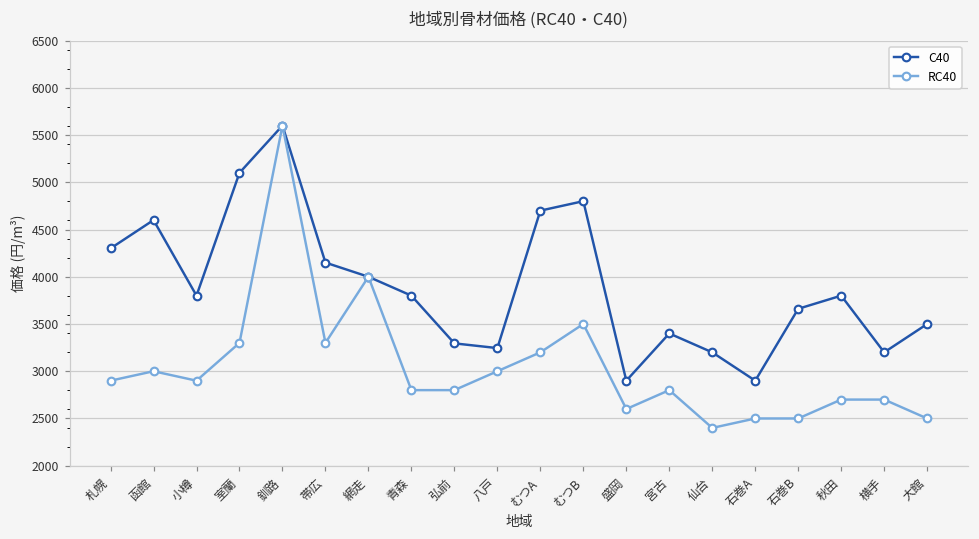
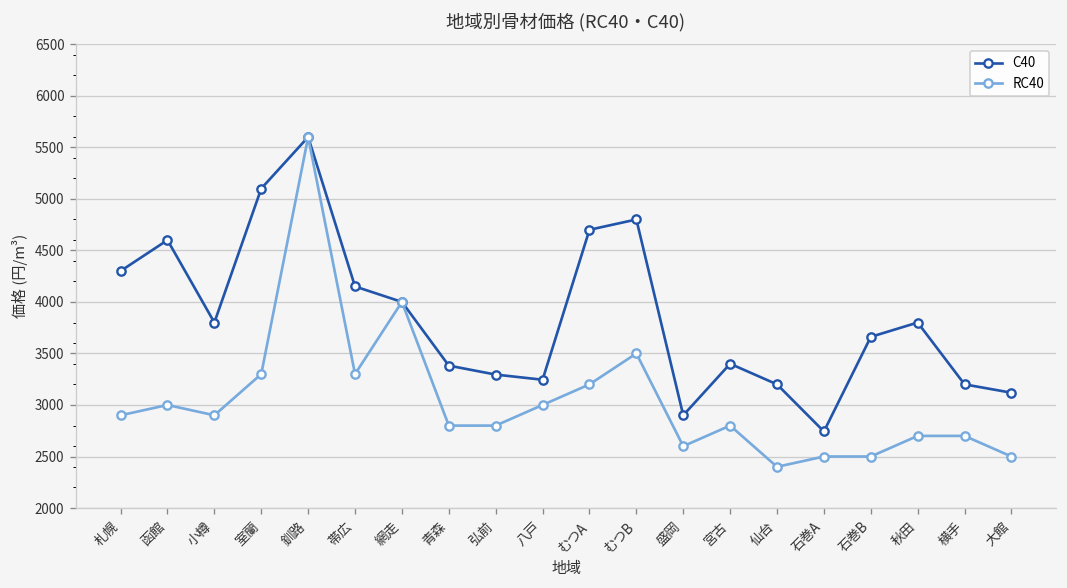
  {
    "C40": {
      "札幌": 4300,
      "函館": 4600,
      "小樽": 3800,
      "室蘭": 5100,
      "帯広": 4200,
-     "青森": 3800,
+     "青森": 3400,
      "弘前": 3300,
      "八戸": 3200,
      "むつA": 4700,
      "むつB": 4800,
      "盛岡": 2900,
      "宮古": 3400,
      "仙台": 3200,
-     "石巻A": 2900,
+     "石巻A": 2700,
      "石巻B": 3700,
      "秋田": 3800,
      "横手": 3200,
-     "大館": 3500
+     "大館": 3100
    },
    "RC40": {
      "札幌": 2900,
      "函館": 3000,
      "小樽": 2900,
      "室蘭": 3300,
      "帯広": 3300,
      "青森": 2800,
      "弘前": 2800,
      "八戸": 3000,
      "むつA": 3200,
      "むつB": 3500,
      "盛岡": 2600,
      "宮古": 2800,
      "仙台": 2400,
      "石巻A": 2500,
      "石巻B": 2500,
      "秋田": 2700,
      "横手": 2700,
      "大館": 2500
    }
  }
